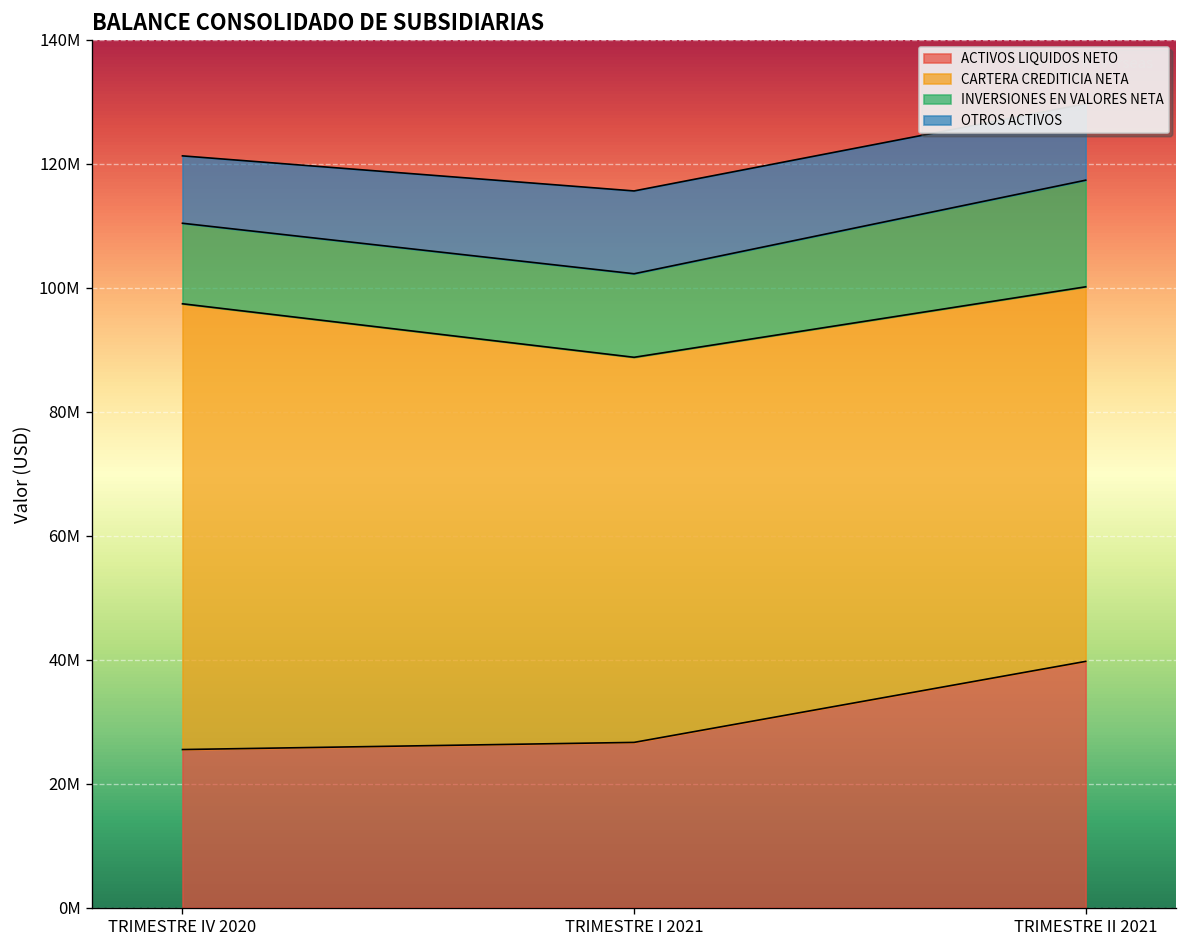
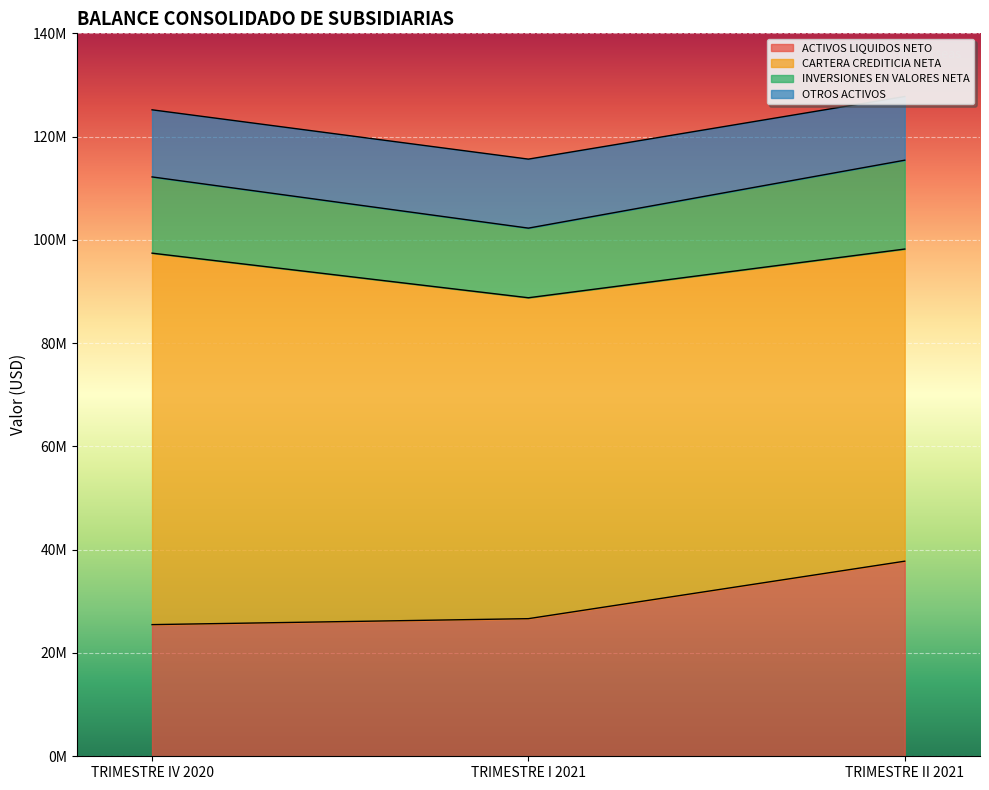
  {
    "ACTIVOS LIQUIDOS NETO": {
      "TRIMESTRE IV 2020": 25000000,
      "TRIMESTRE I 2021": 27000000,
-     "TRIMESTRE II 2021": 40000000
+     "TRIMESTRE II 2021": 38000000
    },
    "CARTERA CREDITICIA NETA": {
      "TRIMESTRE IV 2020": 72000000,
      "TRIMESTRE I 2021": 62000000,
      "TRIMESTRE II 2021": 60000000
    },
    "INVERSIONES EN VALORES NETA": {
-     "TRIMESTRE IV 2020": 13000000,
+     "TRIMESTRE IV 2020": 15000000,
      "TRIMESTRE I 2021": 13000000,
      "TRIMESTRE II 2021": 17000000
    },
    "OTROS ACTIVOS": {
-     "TRIMESTRE IV 2020": 11000000,
+     "TRIMESTRE IV 2020": 13000000,
      "TRIMESTRE I 2021": 13000000
    }
  }
